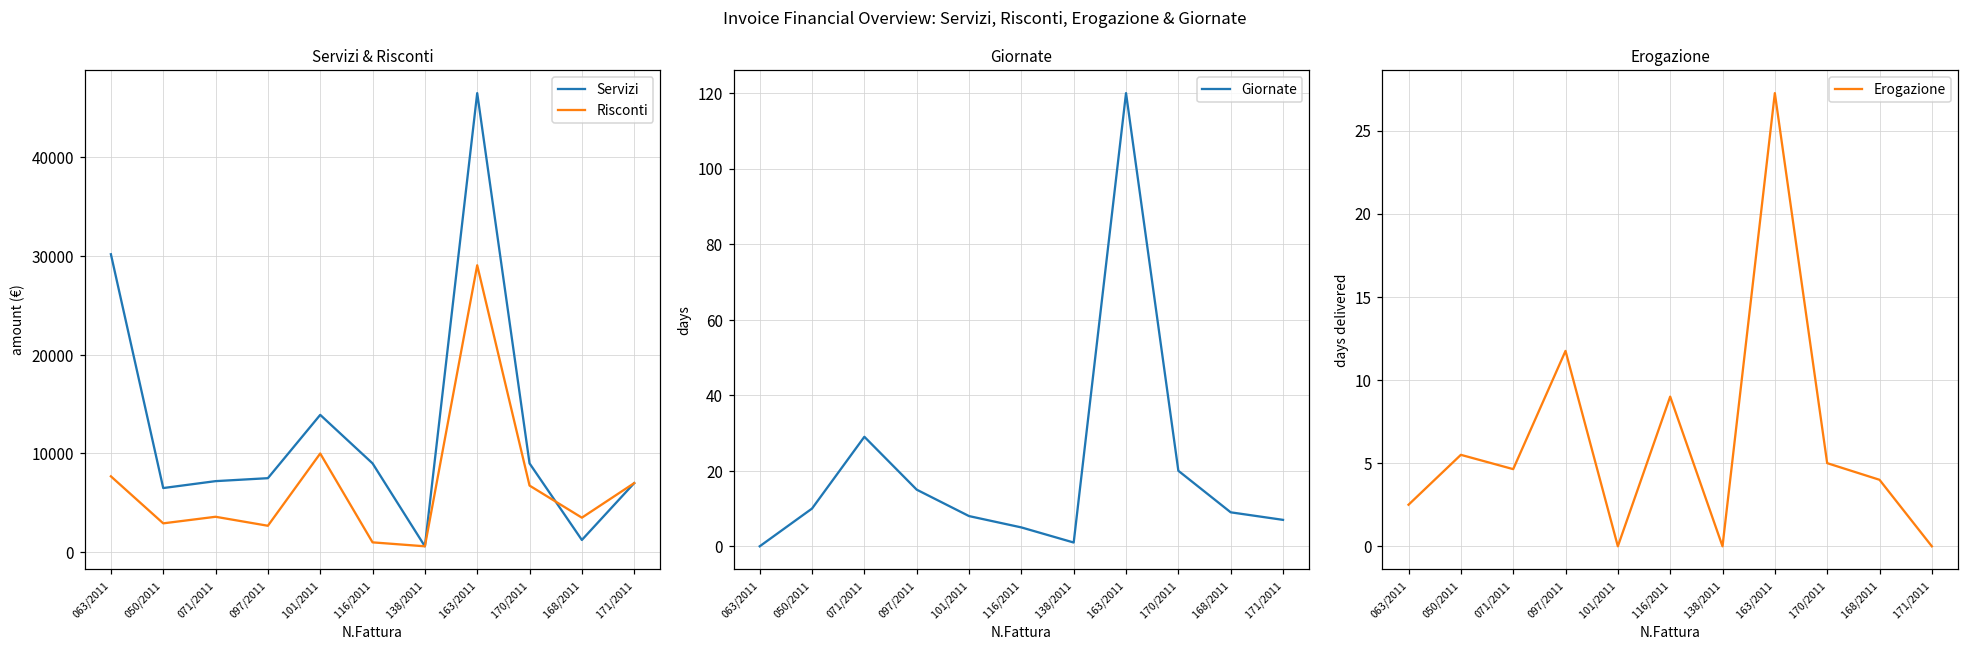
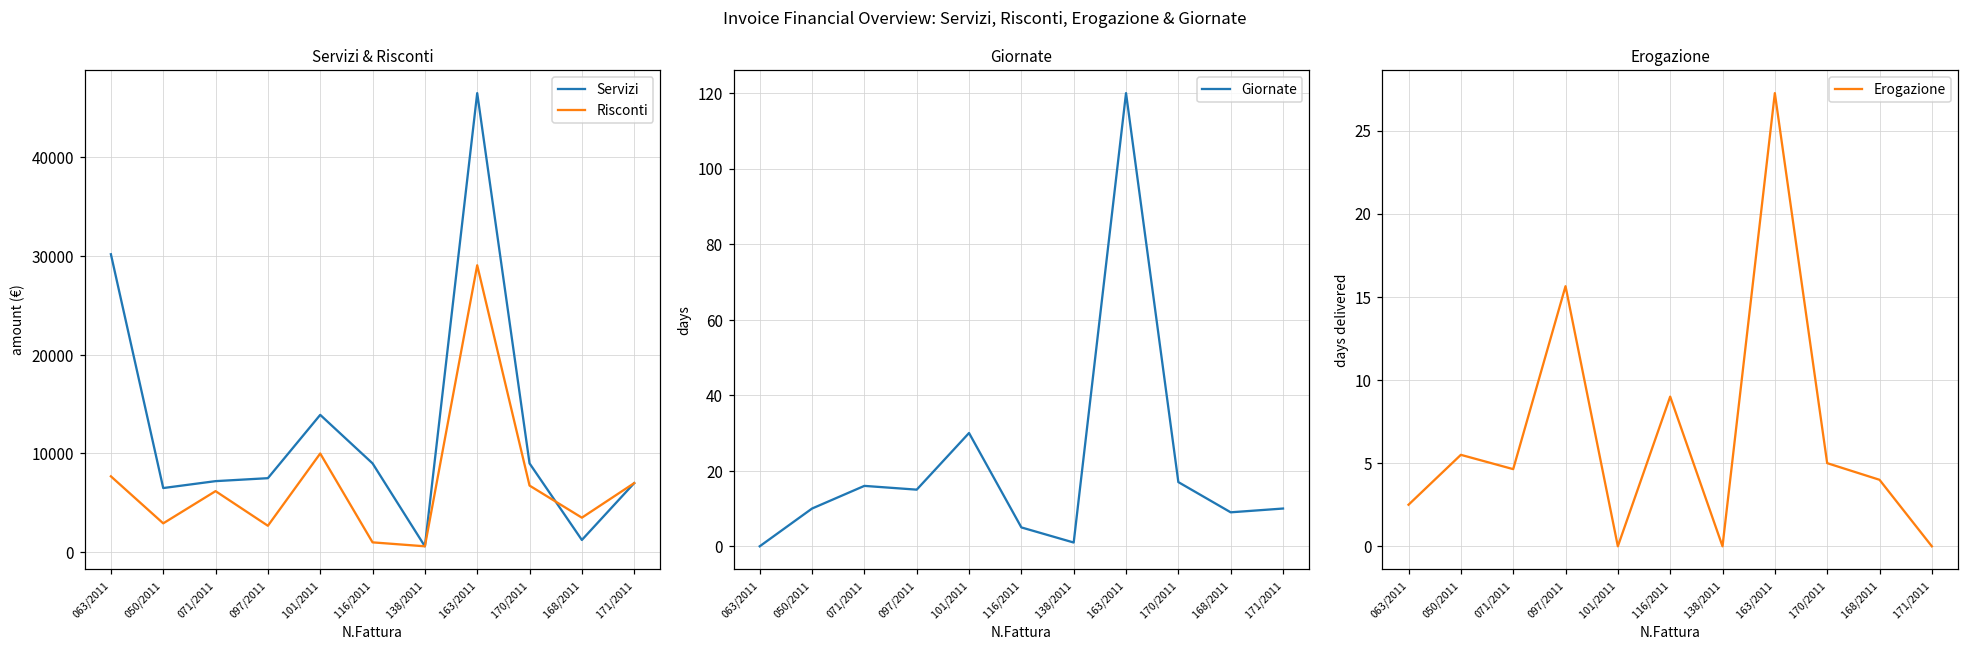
  {
    "Servizi & Risconti": {
      "Servizi": {
        "063/2011": 30000,
        "050/2011": 7000,
        "071/2011": 7000,
        "097/2011": 8000,
        "101/2011": 14000,
        "116/2011": 9000,
        "163/2011": 47000,
        "170/2011": 9000,
        "168/2011": 1000
      },
      "Risconti": {
        "063/2011": 8000,
        "050/2011": 3000,
-       "071/2011": 4000,
+       "071/2011": 6000,
        "097/2011": 3000,
        "101/2011": 10000,
        "116/2011": 1000,
        "163/2011": 29000,
        "170/2011": 7000,
        "168/2011": 4000
      }
    },
    "Giornate": {
      "063/2011": 0,
      "050/2011": 10,
-     "071/2011": 29,
+     "071/2011": 16,
      "097/2011": 15,
-     "101/2011": 8,
+     "101/2011": 30,
      "116/2011": 5,
      "138/2011": 1,
      "163/2011": 120,
-     "170/2011": 20,
+     "170/2011": 17,
      "168/2011": 9,
-     "171/2011": 7
+     "171/2011": 10
    },
    "Erogazione": {
      "063/2011": 2.5,
      "050/2011": 5.5,
      "071/2011": 4.6,
-     "097/2011": 11.8,
+     "097/2011": 15.6,
      "101/2011": 0.0,
      "116/2011": 9.0,
      "138/2011": 0.0,
      "163/2011": 27.3,
      "170/2011": 5.0,
      "168/2011": 4.0,
      "171/2011": 0.0
    }
  }
